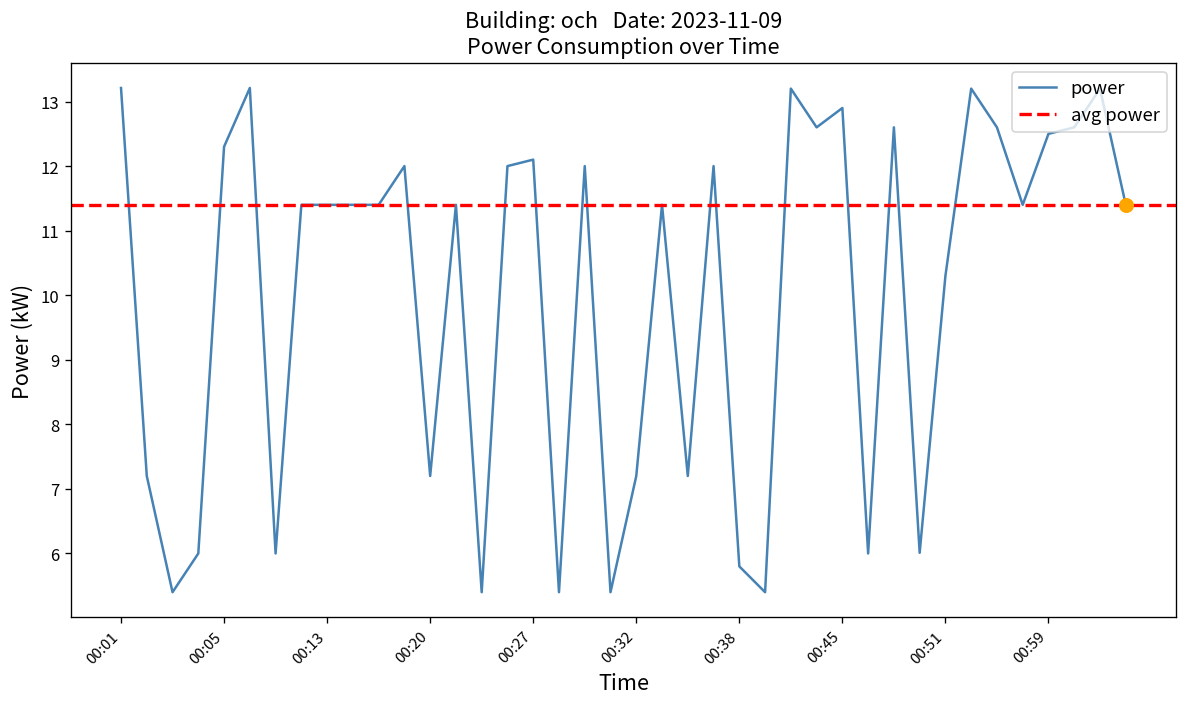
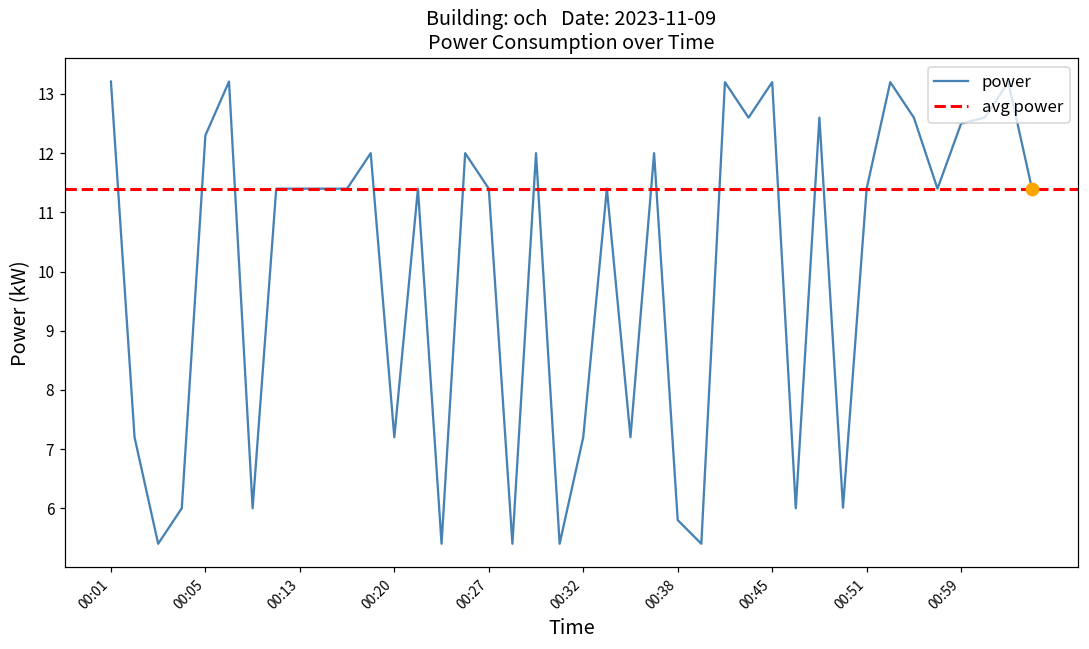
  {
    "power": {
      "00:01": 13.2,
      "00:05": 12.3,
      "00:13": 11.4,
      "00:20": 7.2,
-     "00:27": 12.1,
+     "00:27": 11.4,
      "00:32": 7.2,
      "00:38": 5.8,
-     "00:45": 12.9,
-     "00:51": 10.3
+     "00:45": 13.2,
+     "00:51": 11.4
    }
  }
